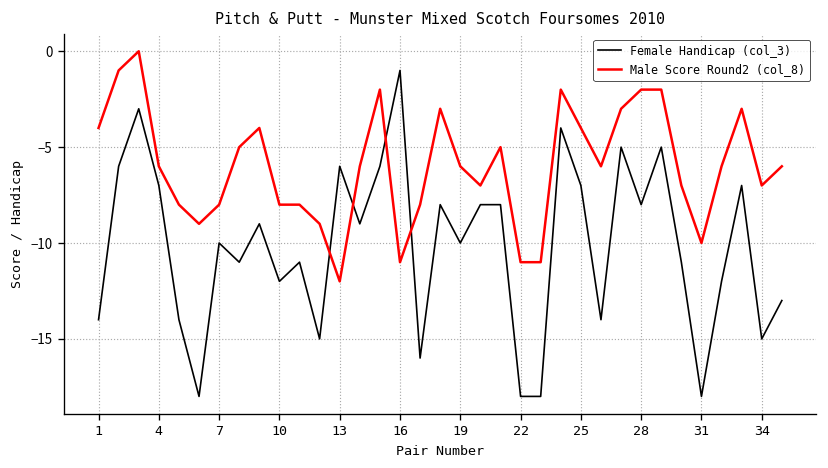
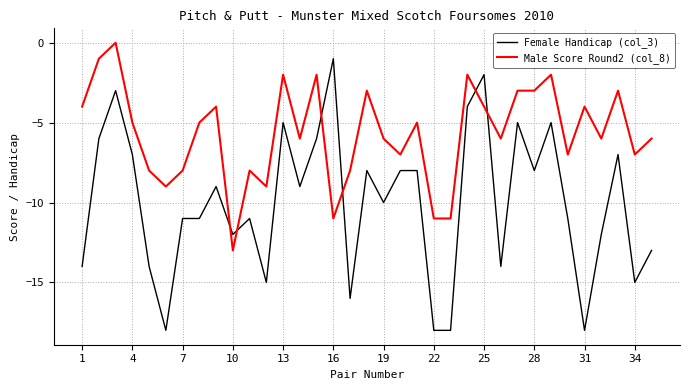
  {
    "Female Handicap (col_3)": {
      "1": -14,
      "4": -7,
-     "7": -10,
+     "7": -11,
      "10": -12,
-     "13": -6,
+     "13": -5,
      "16": -1,
      "19": -10,
      "22": -18,
-     "25": -7,
+     "25": -2,
      "28": -8,
      "31": -18,
      "34": -15
    },
    "Male Score Round2 (col_8)": {
      "1": -4,
-     "4": -6,
+     "4": -5,
      "7": -8,
-     "10": -8,
-     "13": -12,
+     "10": -13,
+     "13": -2,
      "16": -11,
      "19": -6,
      "22": -11,
      "25": -4,
-     "28": -2,
-     "31": -10,
+     "28": -3,
+     "31": -4,
      "34": -7
    }
  }
